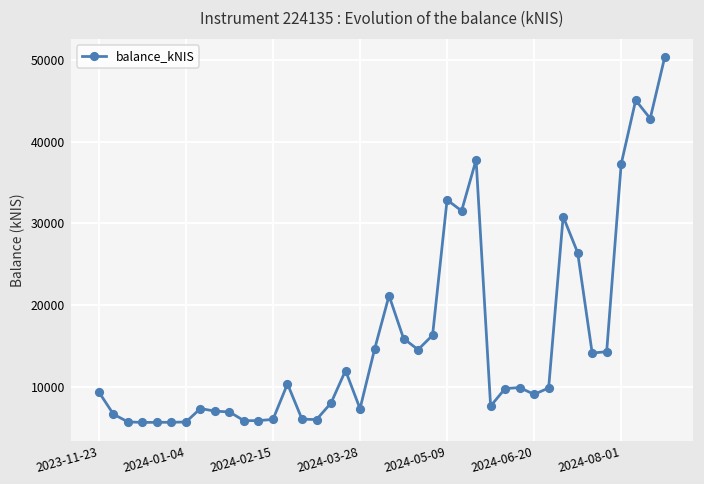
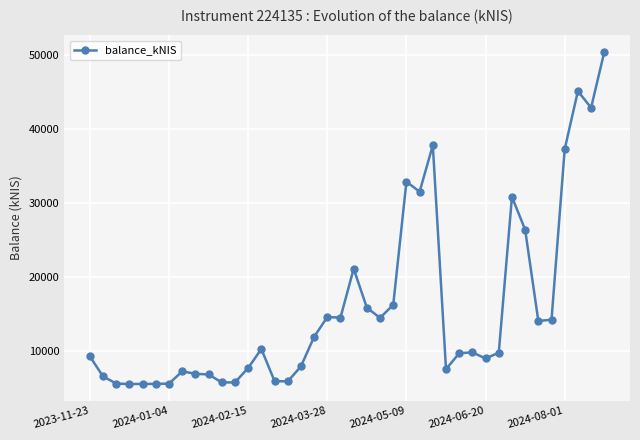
  {
    "2023-11-23": 9000,
    "2024-01-04": 6000,
-   "2024-02-15": 6000,
-   "2024-03-28": 7000,
+   "2024-02-15": 8000,
+   "2024-03-28": 15000,
    "2024-05-09": 33000,
    "2024-06-20": 9000,
    "2024-08-01": 37000
  }
